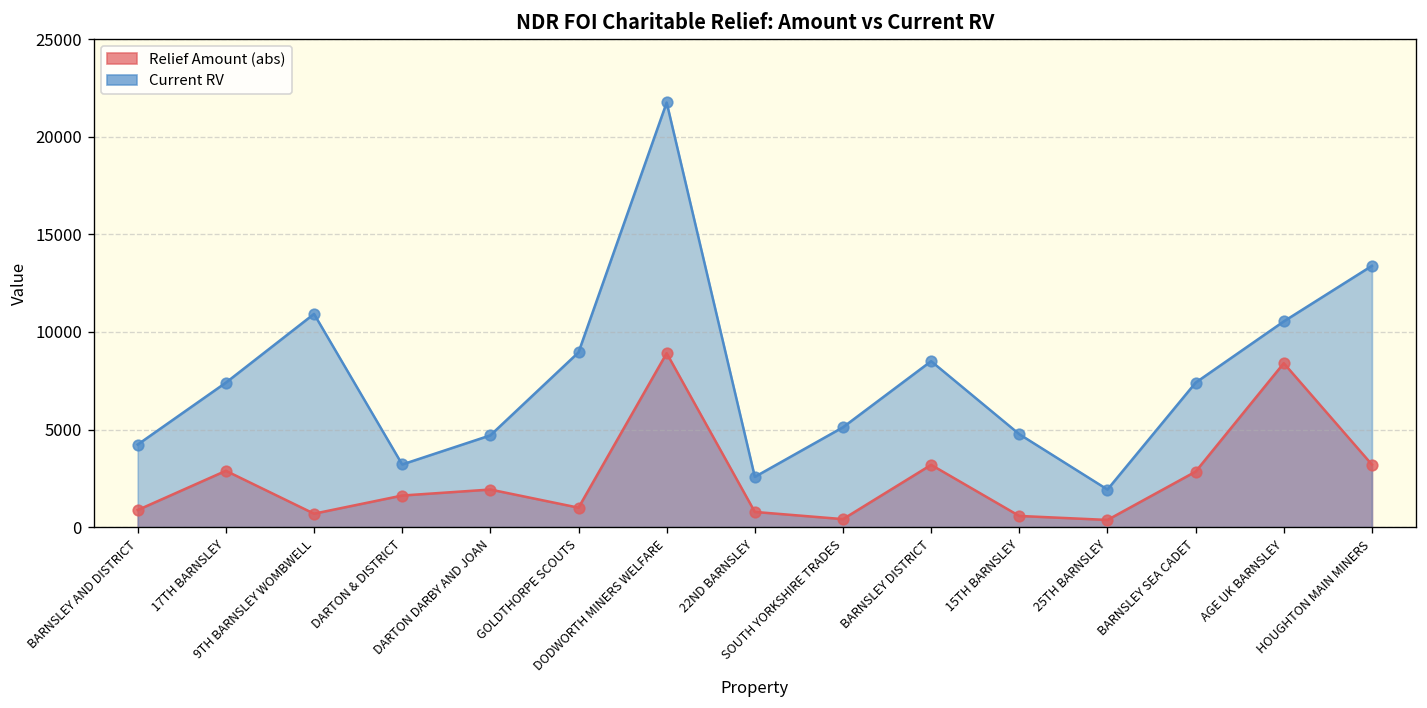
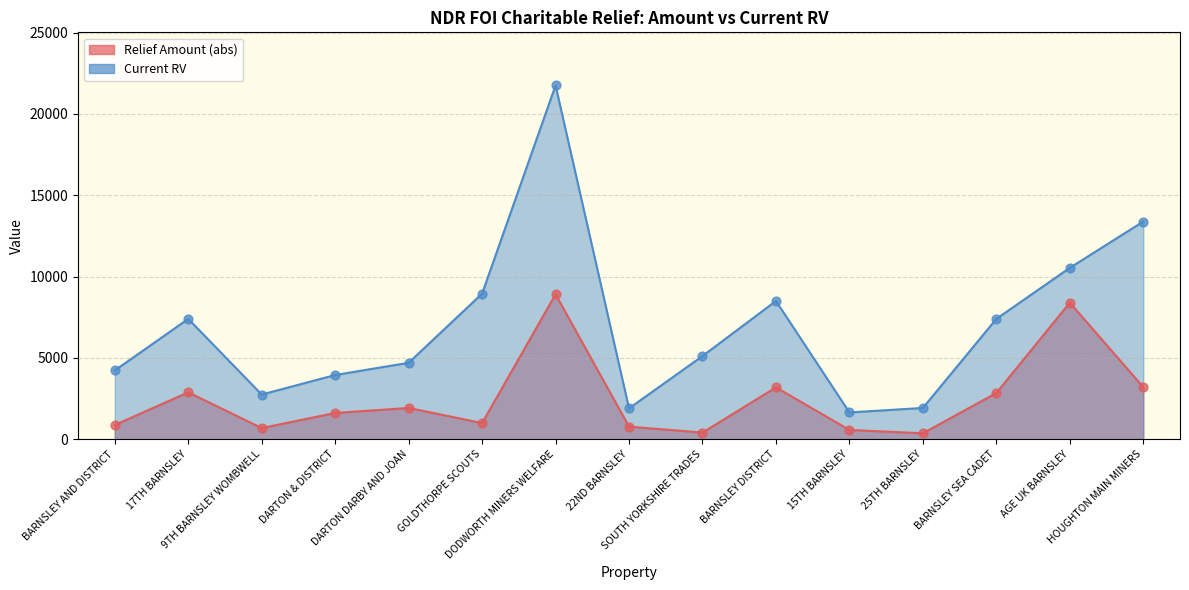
  {
    "Current RV": {
      "BARNSLEY AND DISTRICT": 4200,
      "17TH BARNSLEY": 7400,
-     "9TH BARNSLEY WOMBWELL": 10900,
-     "DARTON & DISTRICT": 3200,
+     "9TH BARNSLEY WOMBWELL": 2800,
+     "DARTON & DISTRICT": 4000,
      "DARTON DARBY AND JOAN": 4700,
      "GOLDTHORPE SCOUTS": 9000,
      "DODWORTH MINERS WELFARE": 21800,
-     "22ND BARNSLEY": 2600,
+     "22ND BARNSLEY": 1900,
      "SOUTH YORKSHIRE TRADES": 5100,
      "BARNSLEY DISTRICT": 8500,
-     "15TH BARNSLEY": 4800,
+     "15TH BARNSLEY": 1700,
      "25TH BARNSLEY": 1900,
      "BARNSLEY SEA CADET": 7400,
      "AGE UK BARNSLEY": 10500,
      "HOUGHTON MAIN MINERS": 13400
    }
  }
